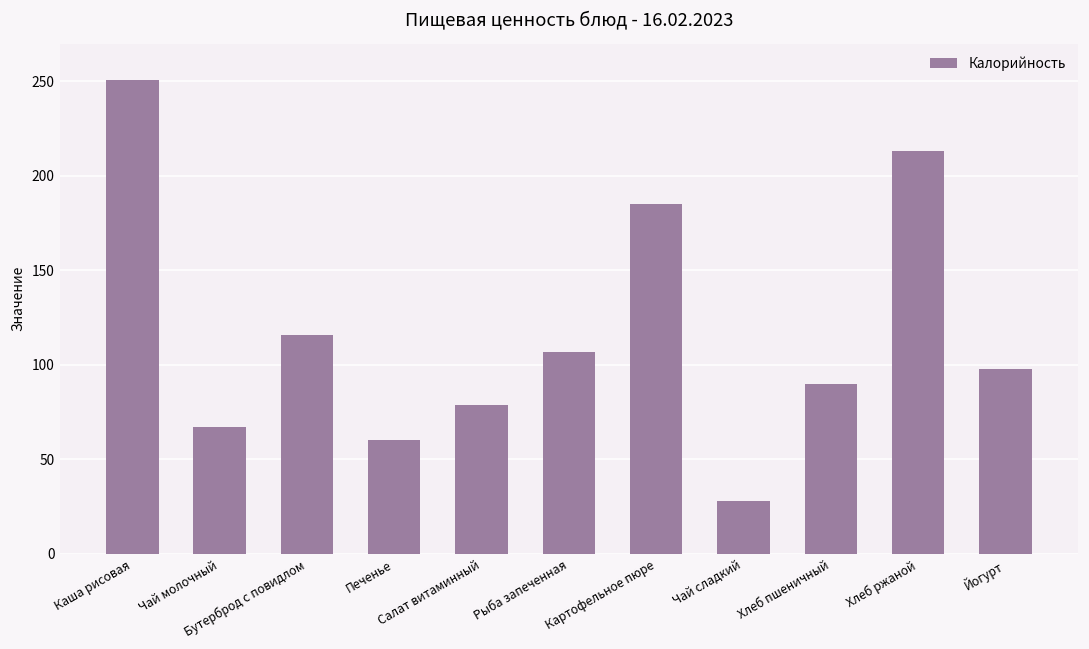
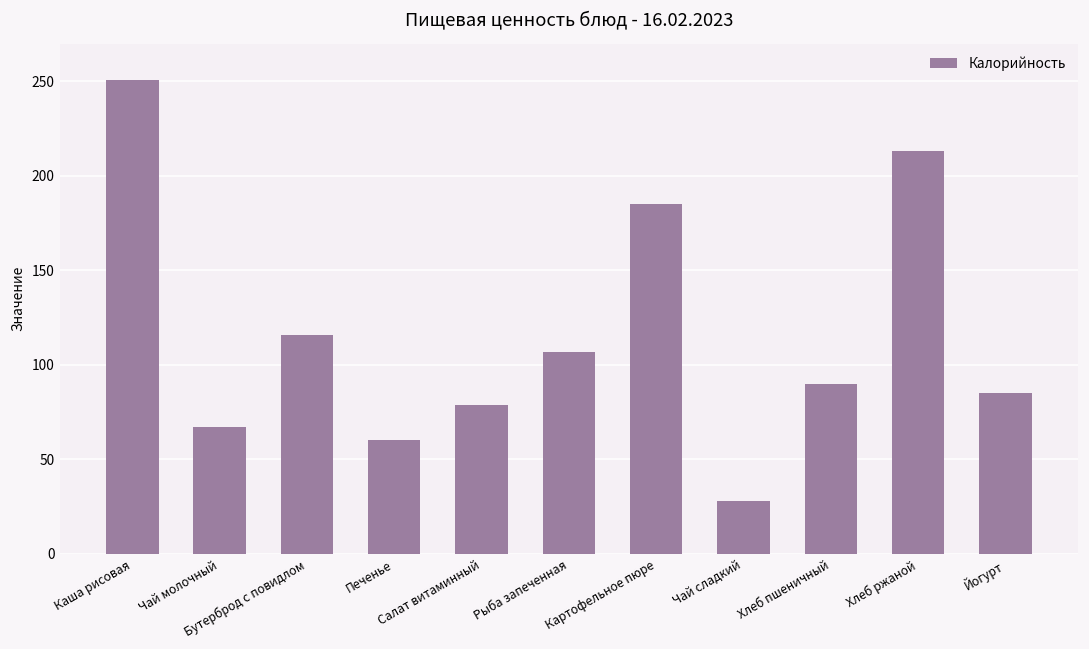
  {
    "Каша рисовая": 251,
    "Чай молочный": 67,
    "Бутерброд с повидлом": 116,
    "Печенье": 60,
    "Салат витаминный": 79,
    "Рыба запеченная": 107,
    "Картофельное пюре": 185,
    "Чай сладкий": 28,
    "Хлеб пшеничный": 90,
    "Хлеб ржаной": 213,
-   "Йогурт": 98
+   "Йогурт": 85
  }
